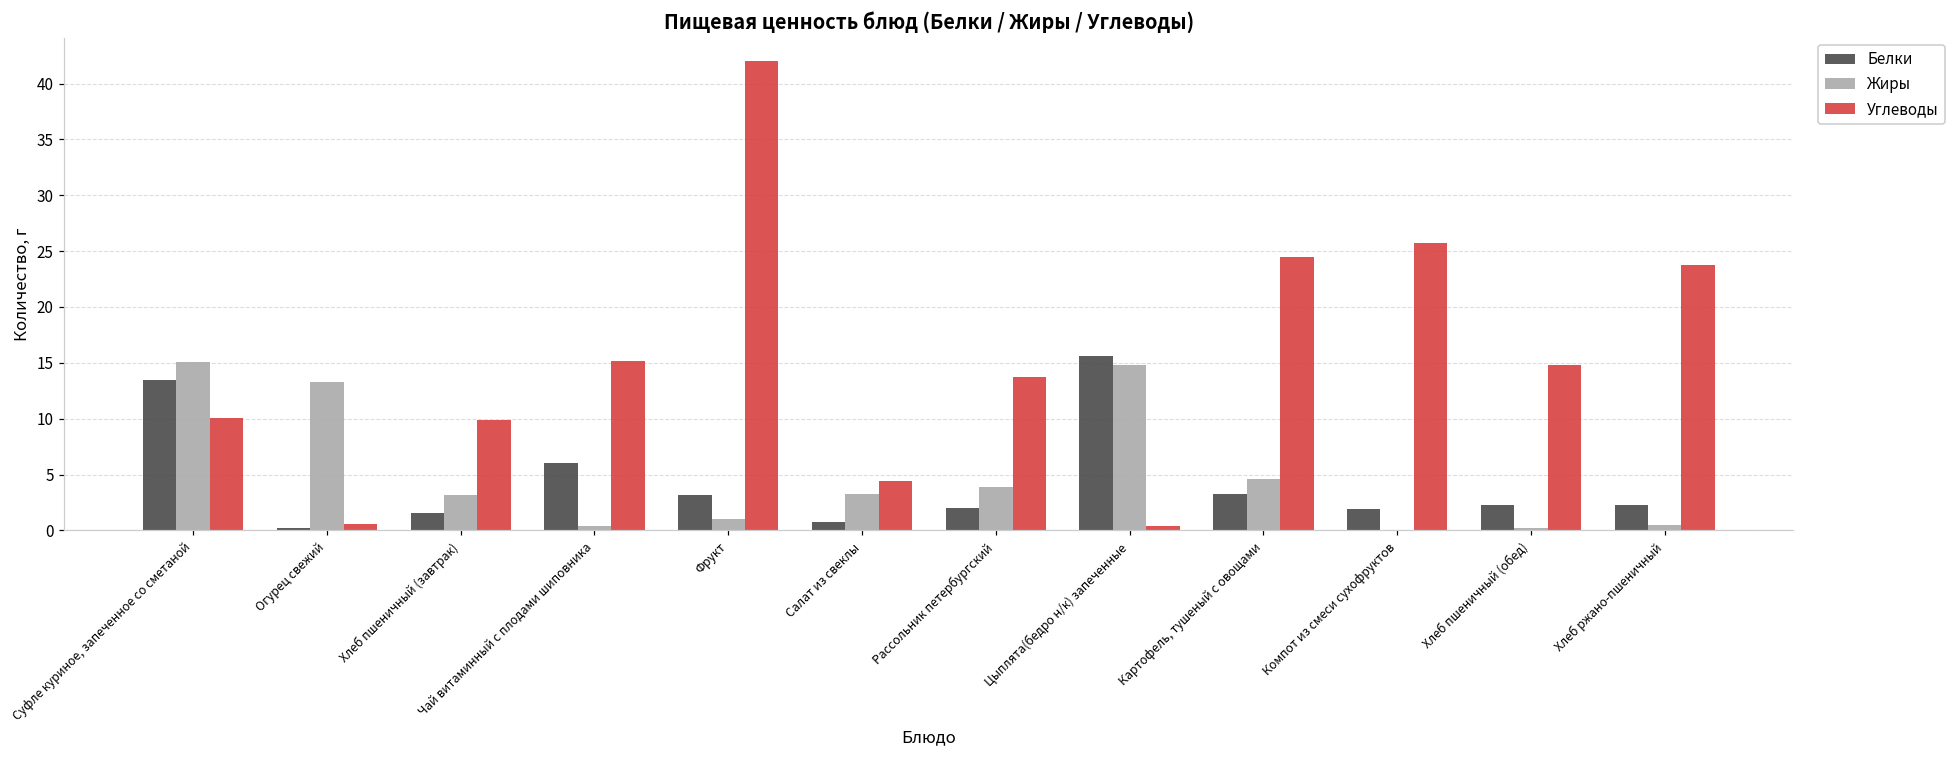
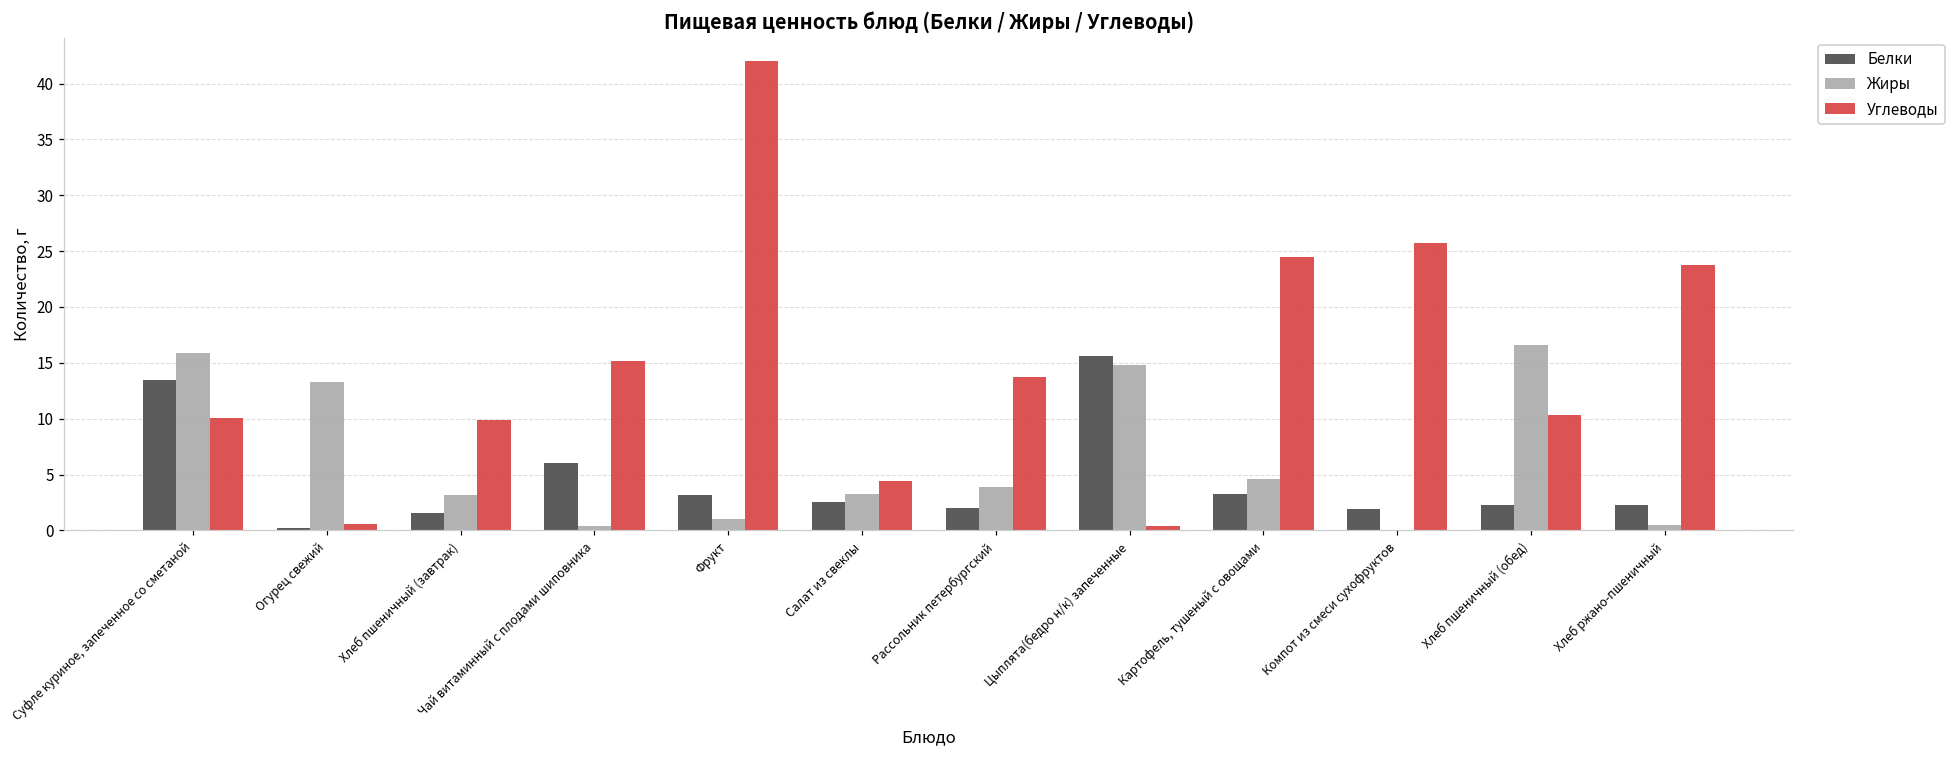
  {
    "Белки": {
      "Суфле куриное, запеченное со сметаной": 13.5,
      "Хлеб пшеничный (завтрак)": 1.5,
      "Чай витаминный с плодами шиповника": 6.1,
      "Фрукт": 3.2,
-     "Салат из свеклы": 0.8,
+     "Салат из свеклы": 2.6,
      "Рассольник петербургский": 2.0,
      "Цыплята(бедро н/к) запеченные": 15.6,
      "Картофель, тушеный с овощами": 3.3,
      "Компот из смеси сухофруктов": 1.9,
      "Хлеб пшеничный (обед)": 2.3,
      "Хлеб ржано-пшеничный": 2.2
    },
    "Жиры": {
-     "Суфле куриное, запеченное со сметаной": 15.1,
+     "Суфле куриное, запеченное со сметаной": 15.9,
      "Огурец свежий": 13.3,
      "Хлеб пшеничный (завтрак)": 3.2,
      "Чай витаминный с плодами шиповника": 0.4,
      "Фрукт": 1.0,
      "Салат из свеклы": 3.2,
      "Рассольник петербургский": 3.8,
      "Цыплята(бедро н/к) запеченные": 14.8,
      "Картофель, тушеный с овощами": 4.6,
      "Компот из смеси сухофруктов": 0.0,
-     "Хлеб пшеничный (обед)": 0.2,
+     "Хлеб пшеничный (обед)": 16.6,
      "Хлеб ржано-пшеничный": 0.4
    },
    "Углеводы": {
      "Суфле куриное, запеченное со сметаной": 10.1,
      "Огурец свежий": 0.6,
      "Хлеб пшеничный (завтрак)": 9.8,
      "Чай витаминный с плодами шиповника": 15.1,
      "Фрукт": 42.0,
      "Салат из свеклы": 4.4,
      "Рассольник петербургский": 13.8,
      "Цыплята(бедро н/к) запеченные": 0.4,
      "Картофель, тушеный с овощами": 24.4,
      "Компот из смеси сухофруктов": 25.7,
-     "Хлеб пшеничный (обед)": 14.8,
+     "Хлеб пшеничный (обед)": 10.3,
      "Хлеб ржано-пшеничный": 23.8
    }
  }
